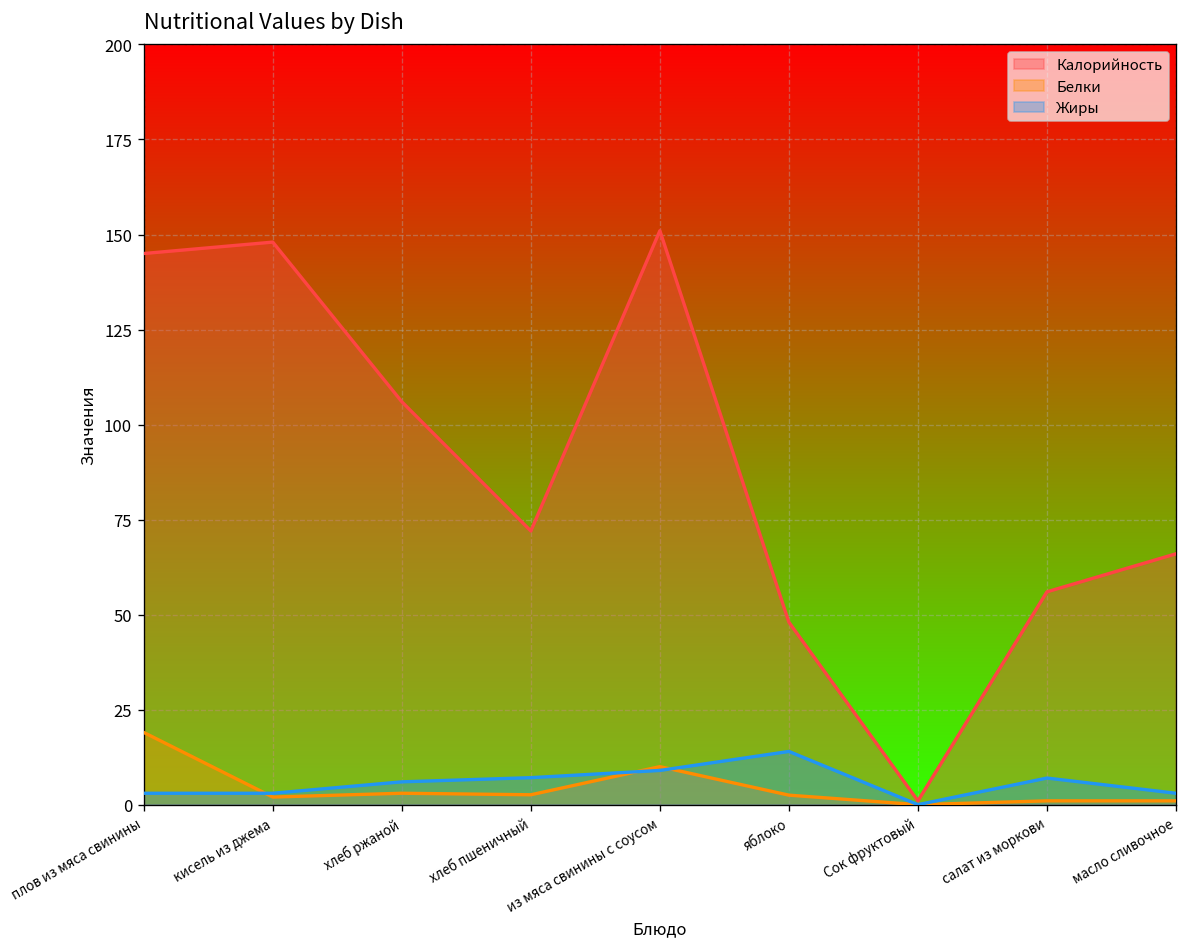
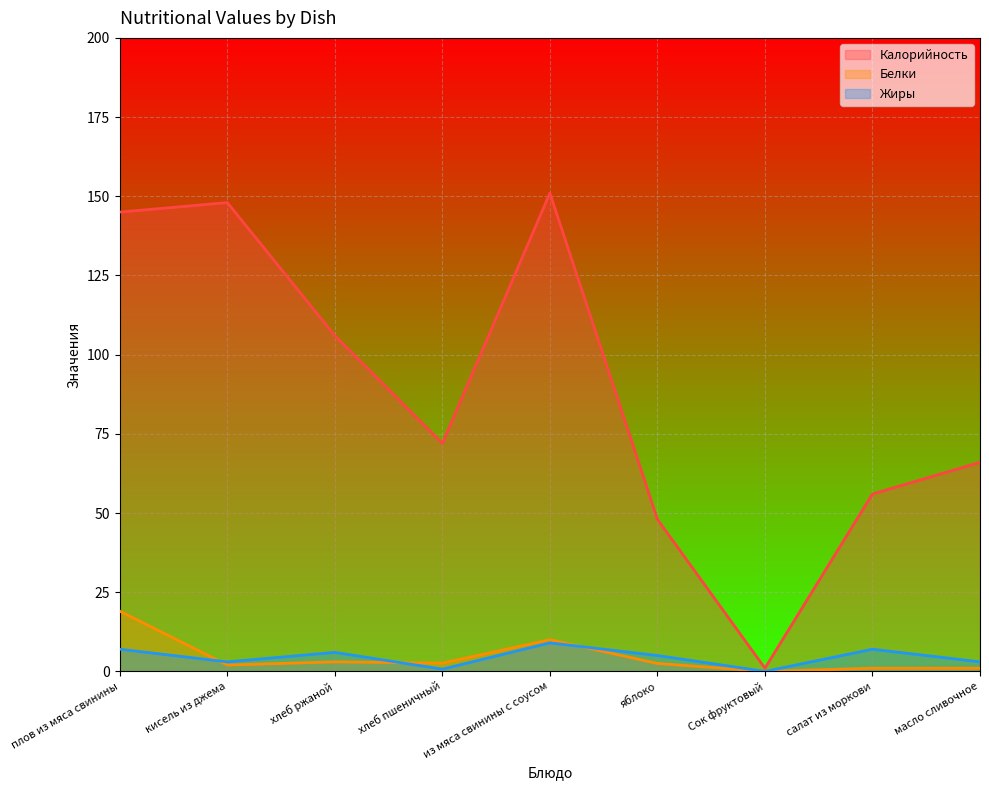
  {
    "Жиры": {
-     "плов из мяса свинины": 3,
+     "плов из мяса свинины": 7,
      "кисель из джема": 3,
      "хлеб ржаной": 6,
-     "хлеб пшеничный": 7,
+     "хлеб пшеничный": 1,
      "из мяса свинины с соусом": 9,
-     "яблоко": 14,
+     "яблоко": 5,
      "салат из моркови": 7,
      "масло сливочное": 3
    }
  }
